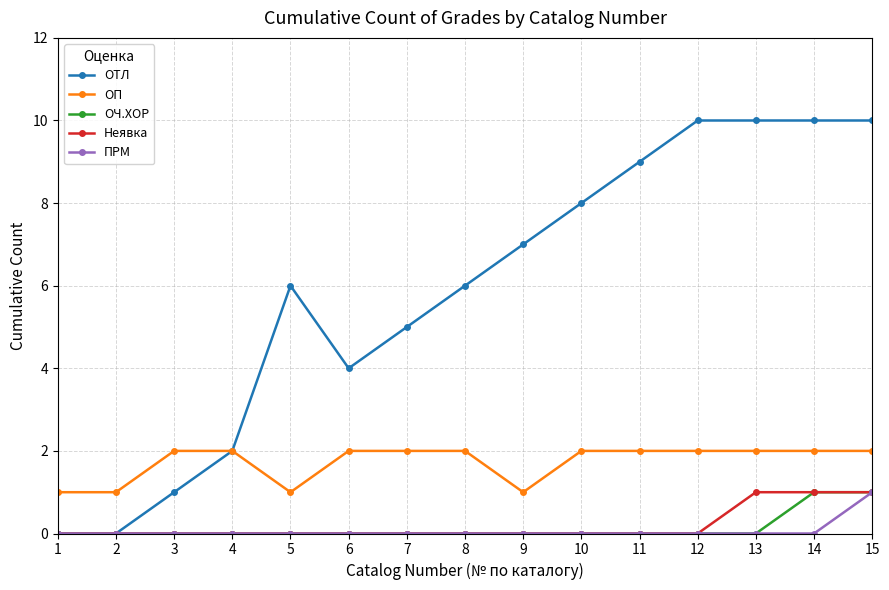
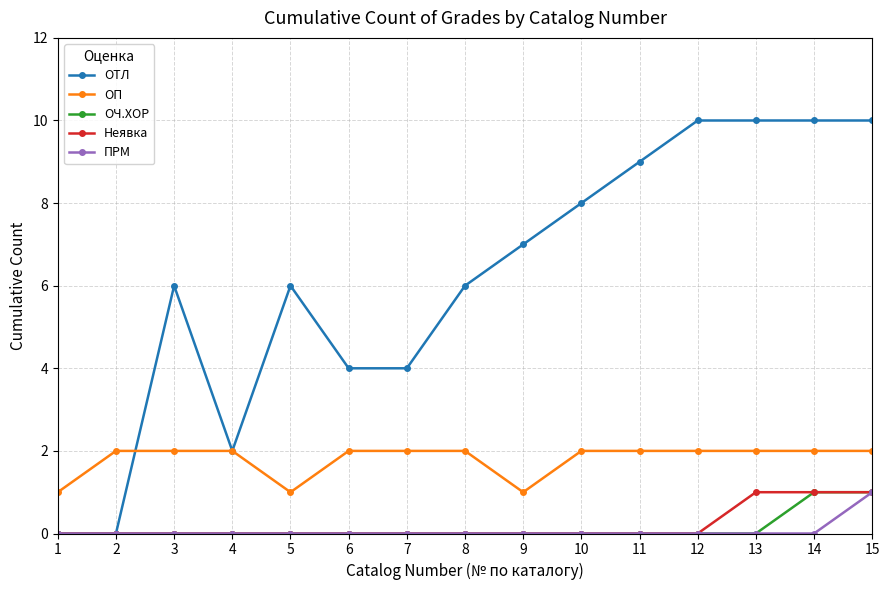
  {
    "ОТЛ": {
-     "3": 1,
+     "3": 6,
      "5": 6,
      "6": 4,
-     "7": 5,
+     "7": 4,
      "8": 6,
      "9": 7,
      "10": 8,
      "11": 9,
      "12": 10,
      "13": 10,
      "14": 10,
      "15": 10
    },
    "ОП": {
      "1": 1,
-     "2": 1,
+     "2": 2,
      "3": 2,
      "5": 1,
      "6": 2,
      "7": 2,
      "8": 2,
      "9": 1,
      "10": 2,
      "11": 2,
      "12": 2,
      "13": 2,
      "14": 2,
      "15": 2
    },
    "Неявка": {
      "13": 1
    },
    "ПРМ": {
      "14": 0
    }
  }
